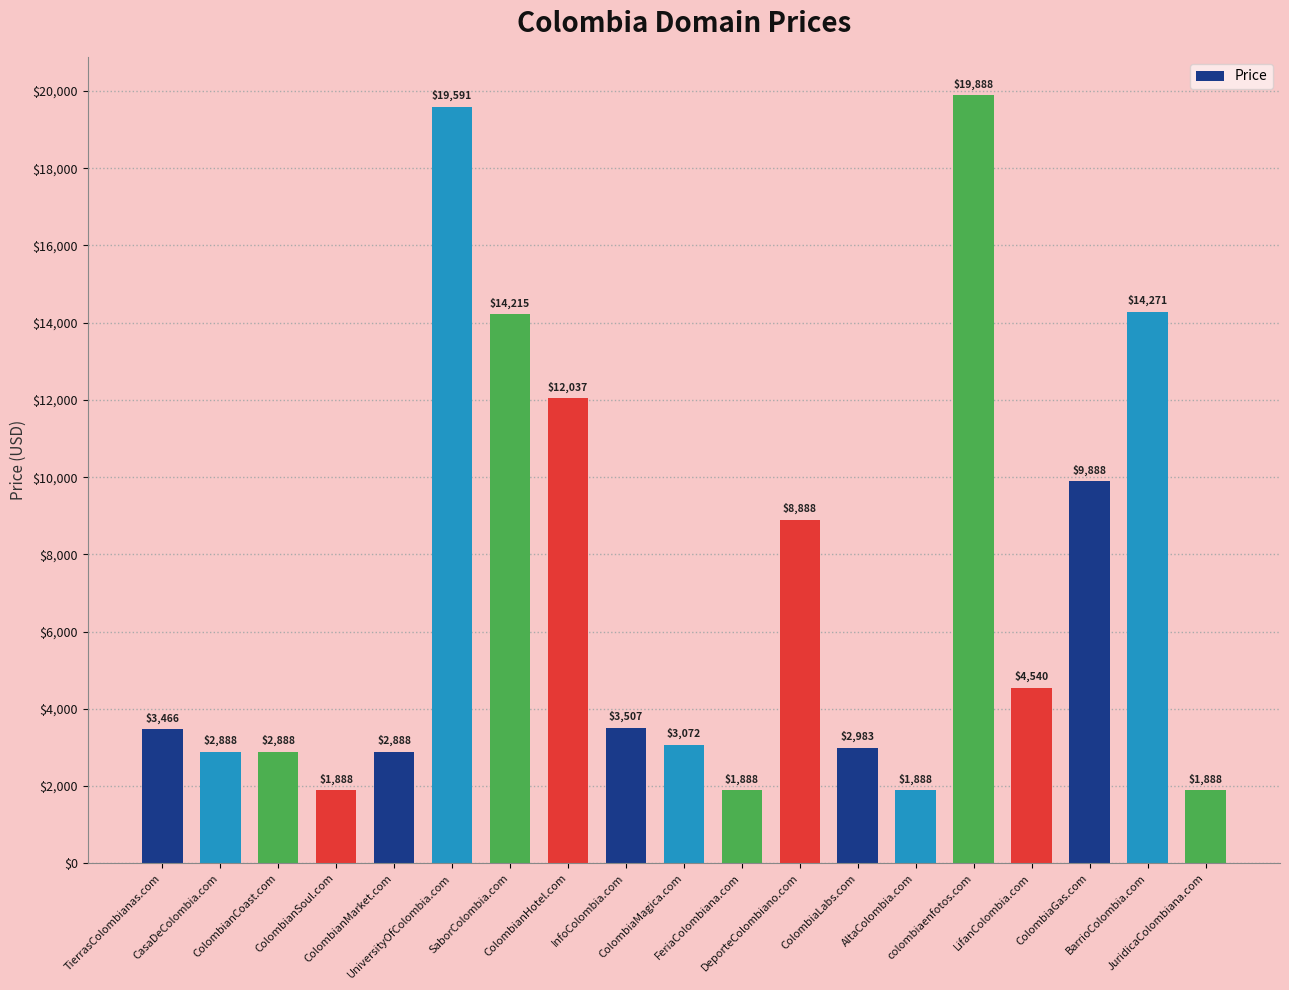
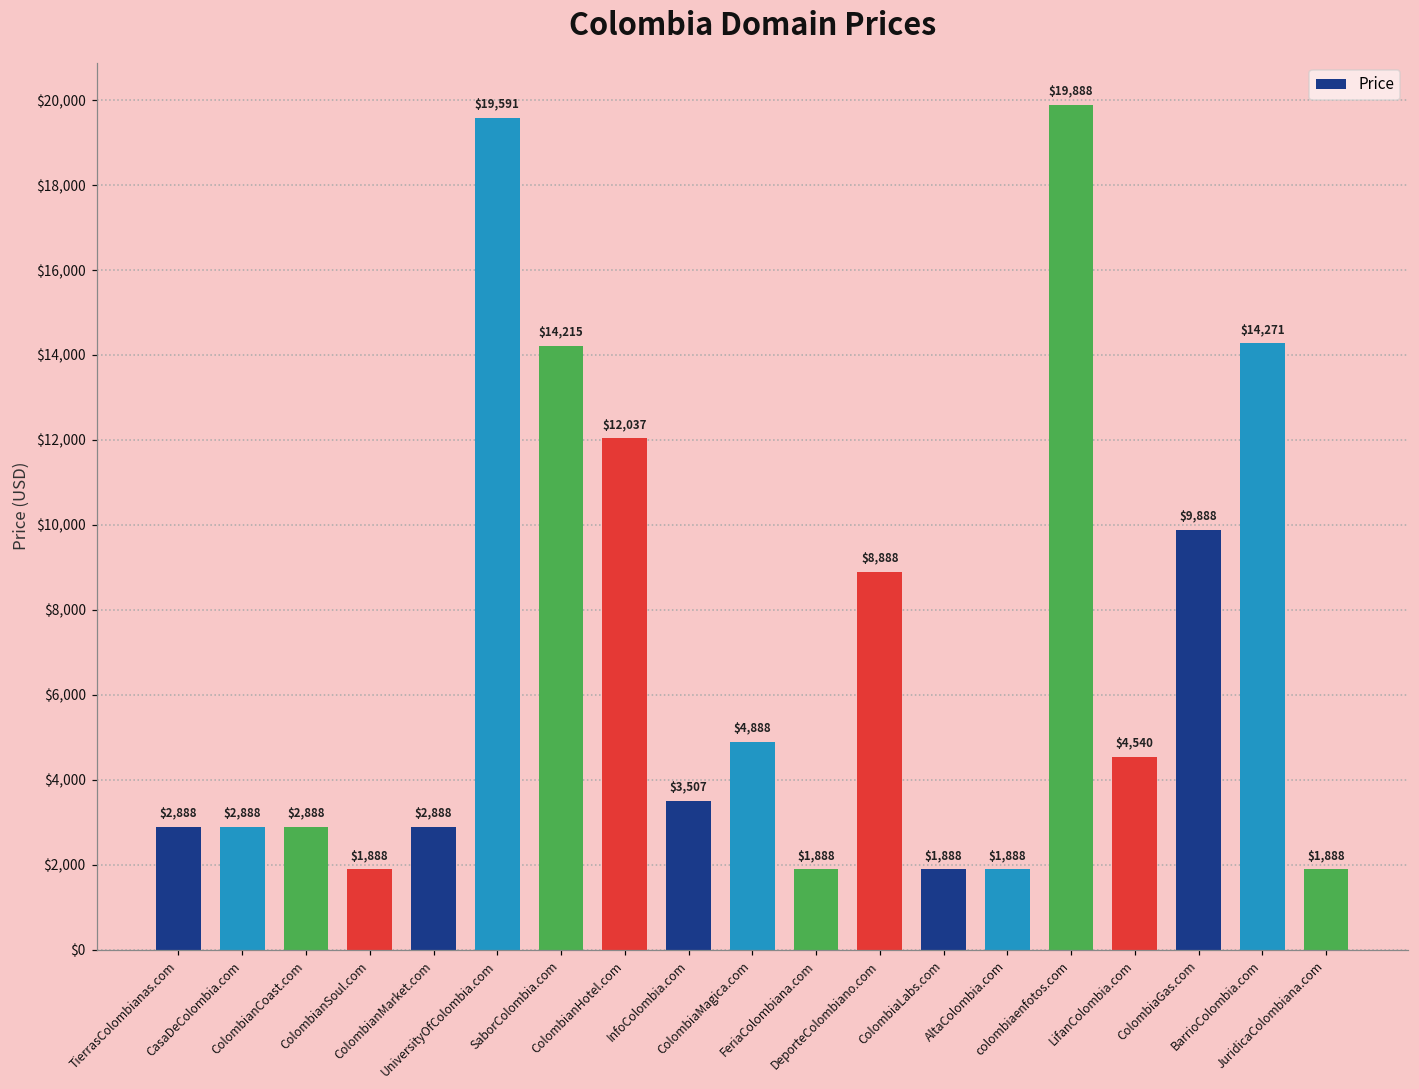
  {
-   "TierrasColombianas.com": "$3,466",
+   "TierrasColombianas.com": "$2,888",
    "CasaDeColombia.com": "$2,888",
    "ColombianCoast.com": "$2,888",
    "ColombianSoul.com": "$1,888",
    "ColombianMarket.com": "$2,888",
    "UniversityOfColombia.com": "$19,591",
    "SaborColombia.com": "$14,215",
    "ColombianHotel.com": "$12,037",
    "InfoColombia.com": "$3,507",
-   "ColombiaMagica.com": "$3,072",
+   "ColombiaMagica.com": "$4,888",
    "FeriaColombiana.com": "$1,888",
    "DeporteColombiano.com": "$8,888",
-   "ColombiaLabs.com": "$2,983",
+   "ColombiaLabs.com": "$1,888",
    "AltaColombia.com": "$1,888",
    "colombiaenfotos.com": "$19,888",
    "LifanColombia.com": "$4,540",
    "ColombiaGas.com": "$9,888",
    "BarrioColombia.com": "$14,271",
    "JuridicaColombiana.com": "$1,888"
  }
